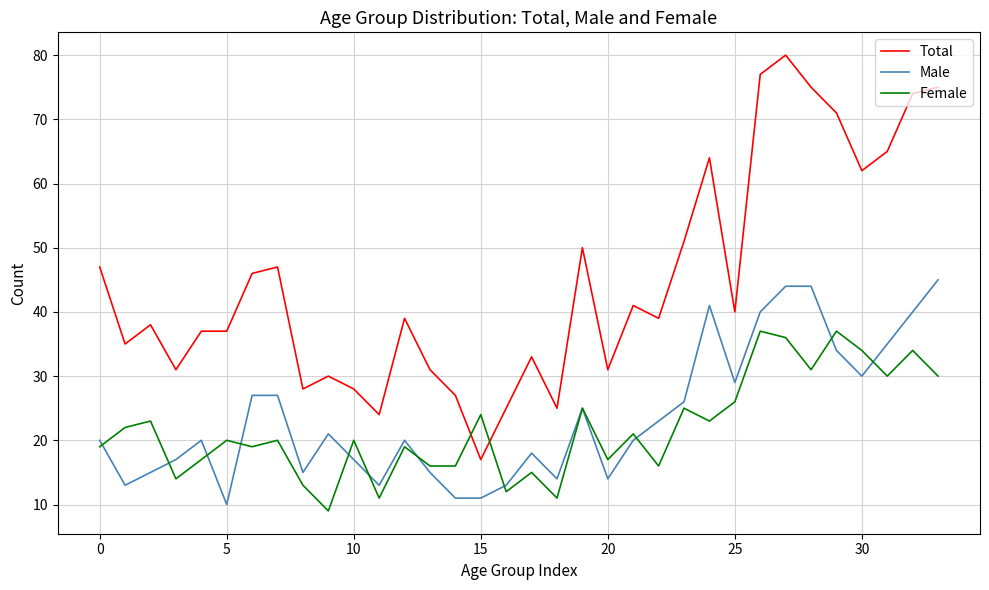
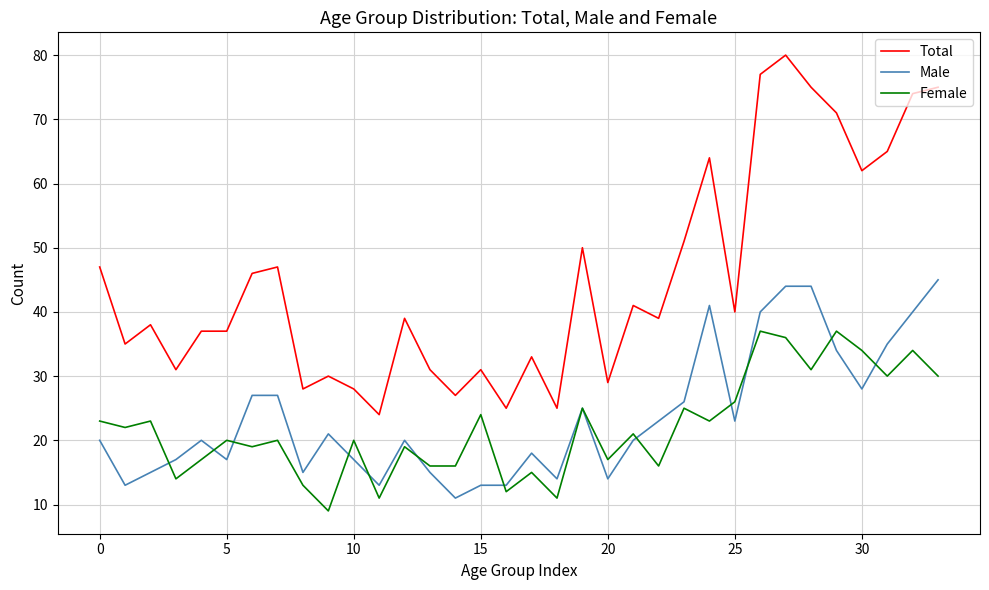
  {
    "Total": {
      "0": 47,
      "5": 37,
      "10": 28,
-     "15": 17,
-     "20": 31,
+     "15": 31,
+     "20": 29,
      "25": 40,
      "30": 62
    },
    "Male": {
      "0": 20,
-     "5": 10,
+     "5": 17,
      "10": 17,
-     "15": 11,
+     "15": 13,
      "20": 14,
-     "25": 29,
-     "30": 30
+     "25": 23,
+     "30": 28
    },
    "Female": {
-     "0": 19,
+     "0": 23,
      "5": 20,
      "10": 20,
      "15": 24,
      "20": 17,
      "25": 26,
      "30": 34
    }
  }
